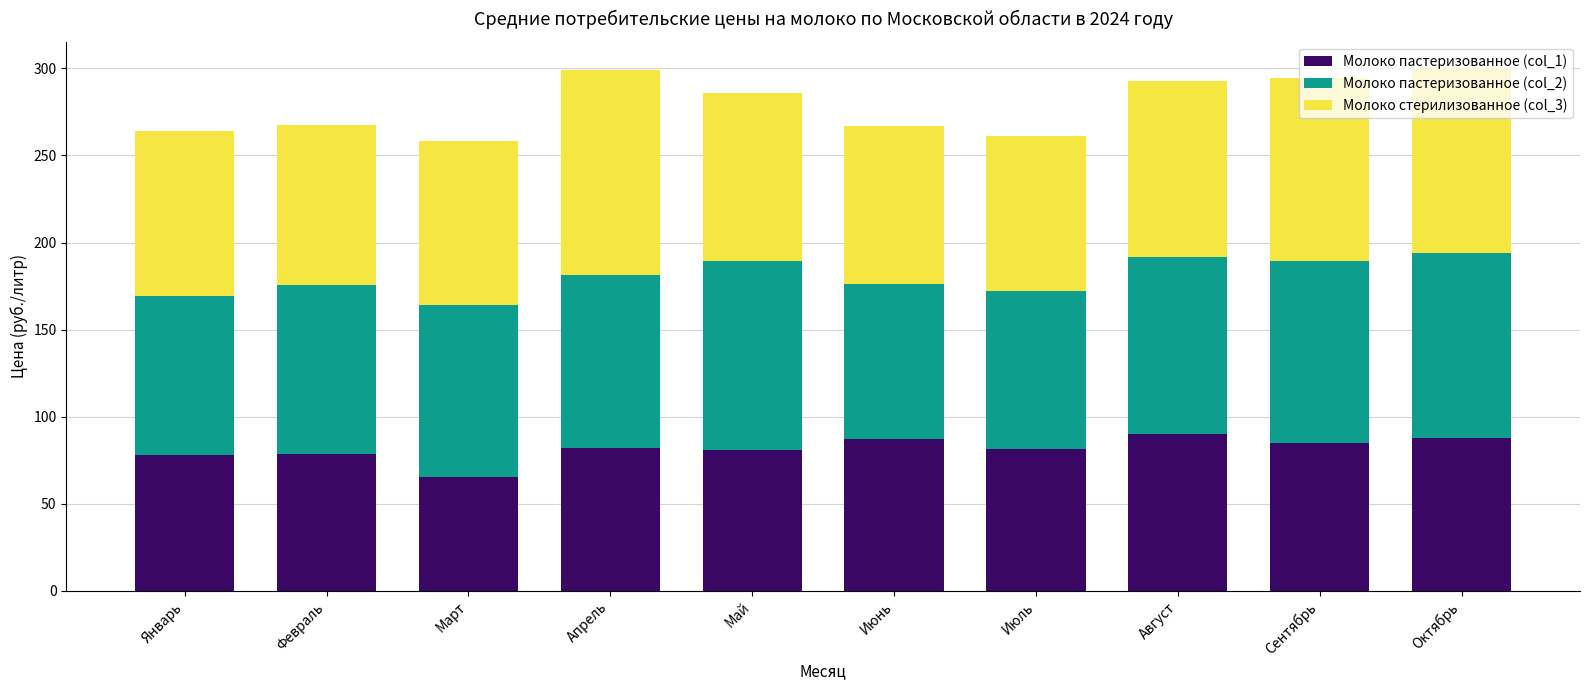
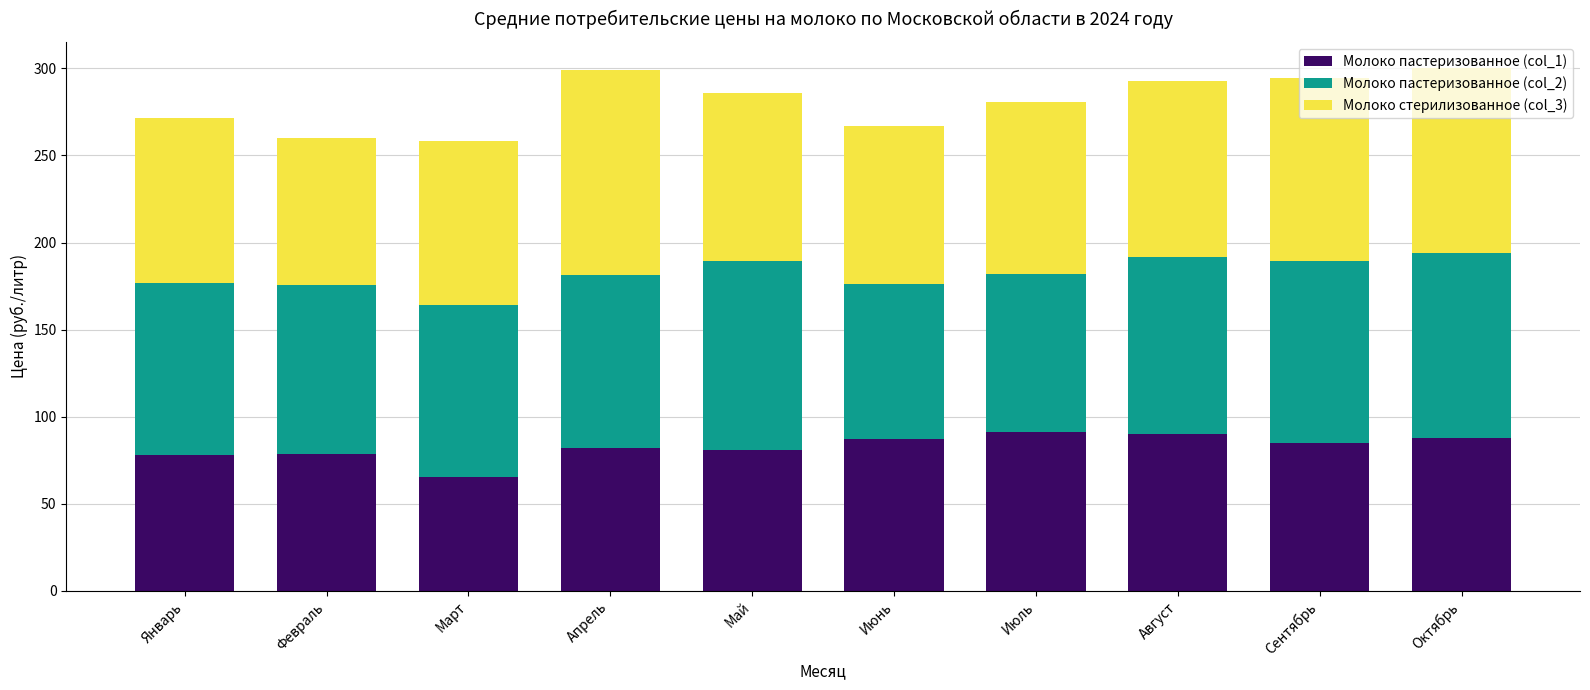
  {
    "Молоко пастеризованное (col_1)": {
      "Январь": 78,
      "Февраль": 78,
      "Март": 65,
      "Апрель": 82,
      "Май": 81,
      "Июнь": 87,
-     "Июль": 81,
+     "Июль": 91,
      "Август": 90,
      "Сентябрь": 85,
      "Октябрь": 88
    },
    "Молоко пастеризованное (col_2)": {
-     "Январь": 92,
+     "Январь": 99,
      "Февраль": 97,
      "Март": 99,
      "Апрель": 99,
      "Май": 108,
      "Июнь": 89,
      "Июль": 91,
      "Август": 101,
      "Сентябрь": 105,
      "Октябрь": 106
    },
    "Молоко стерилизованное (col_3)": {
      "Январь": 95,
-     "Февраль": 92,
+     "Февраль": 84,
      "Март": 94,
      "Апрель": 118,
      "Май": 96,
      "Июнь": 91,
-     "Июль": 89,
+     "Июль": 99,
      "Август": 101
    }
  }
